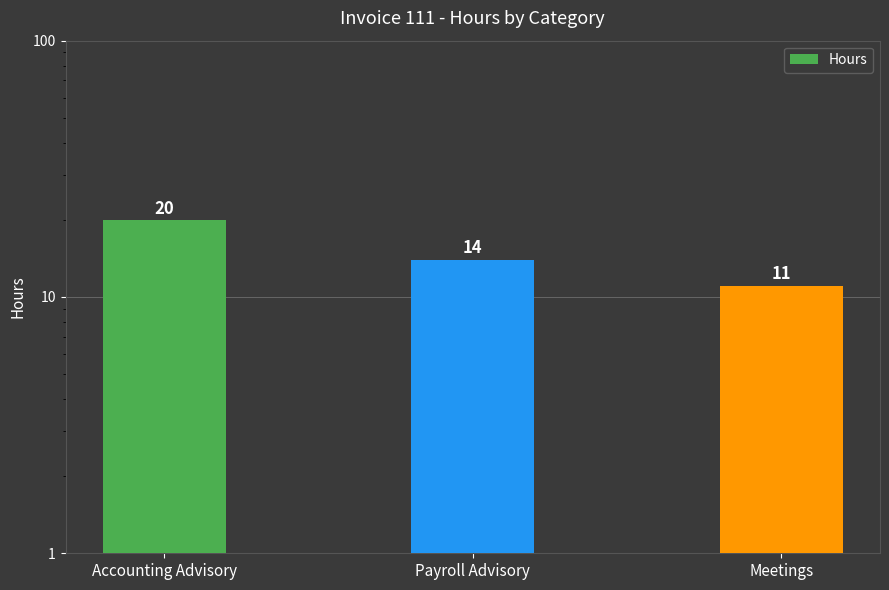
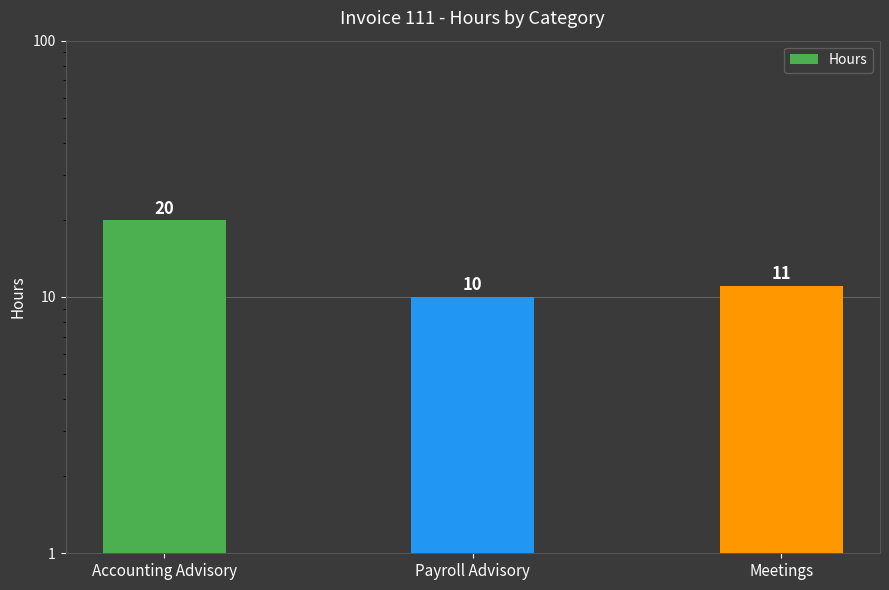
  {
    "Accounting Advisory": 20,
-   "Payroll Advisory": 14,
+   "Payroll Advisory": 10,
    "Meetings": 11
  }
